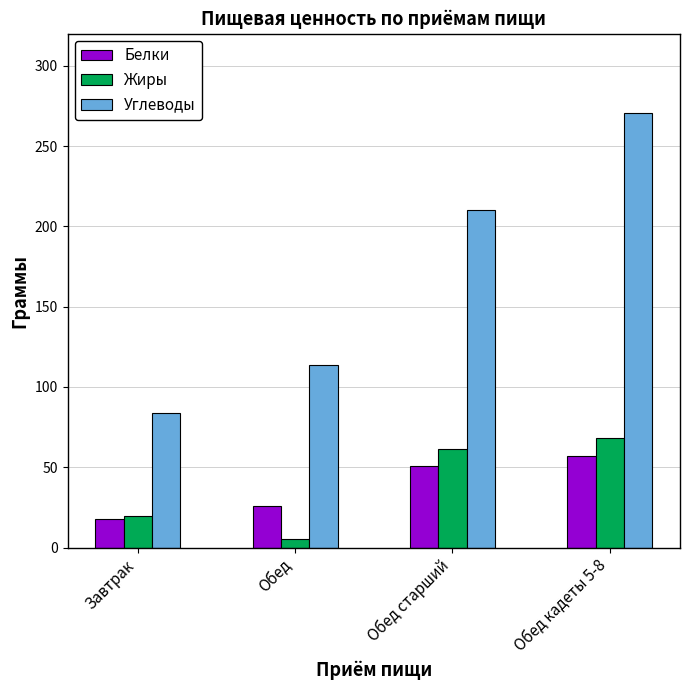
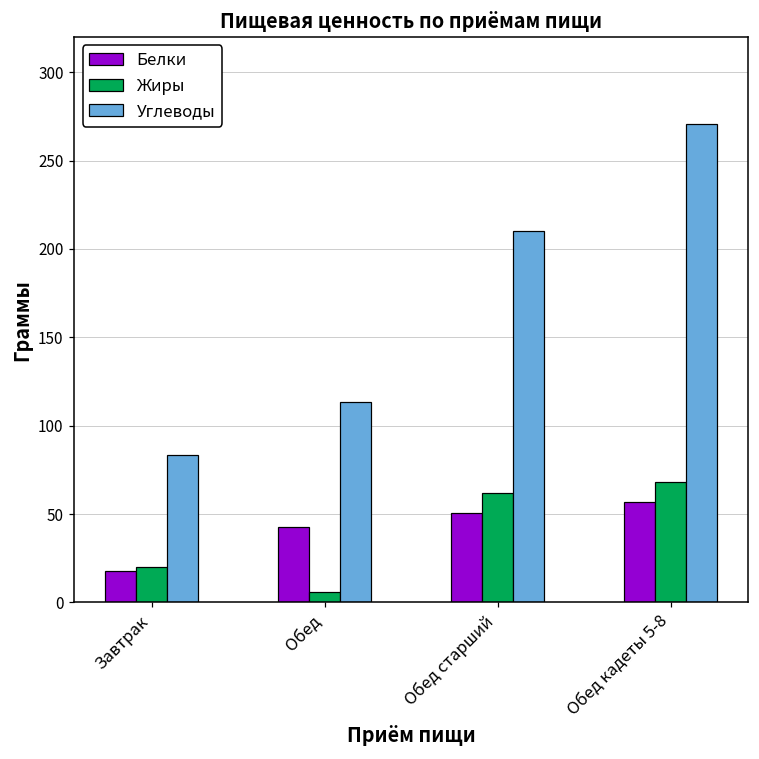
  {
    "Белки": {
      "Завтрак": 18,
-     "Обед": 26,
+     "Обед": 42,
      "Обед старший": 51,
      "Обед кадеты 5-8": 57
    },
    "Жиры": {
      "Завтрак": 20,
      "Обед": 6,
      "Обед старший": 62,
      "Обед кадеты 5-8": 68
    },
    "Углеводы": {
      "Завтрак": 84,
      "Обед": 113,
      "Обед старший": 210,
      "Обед кадеты 5-8": 271
    }
  }
